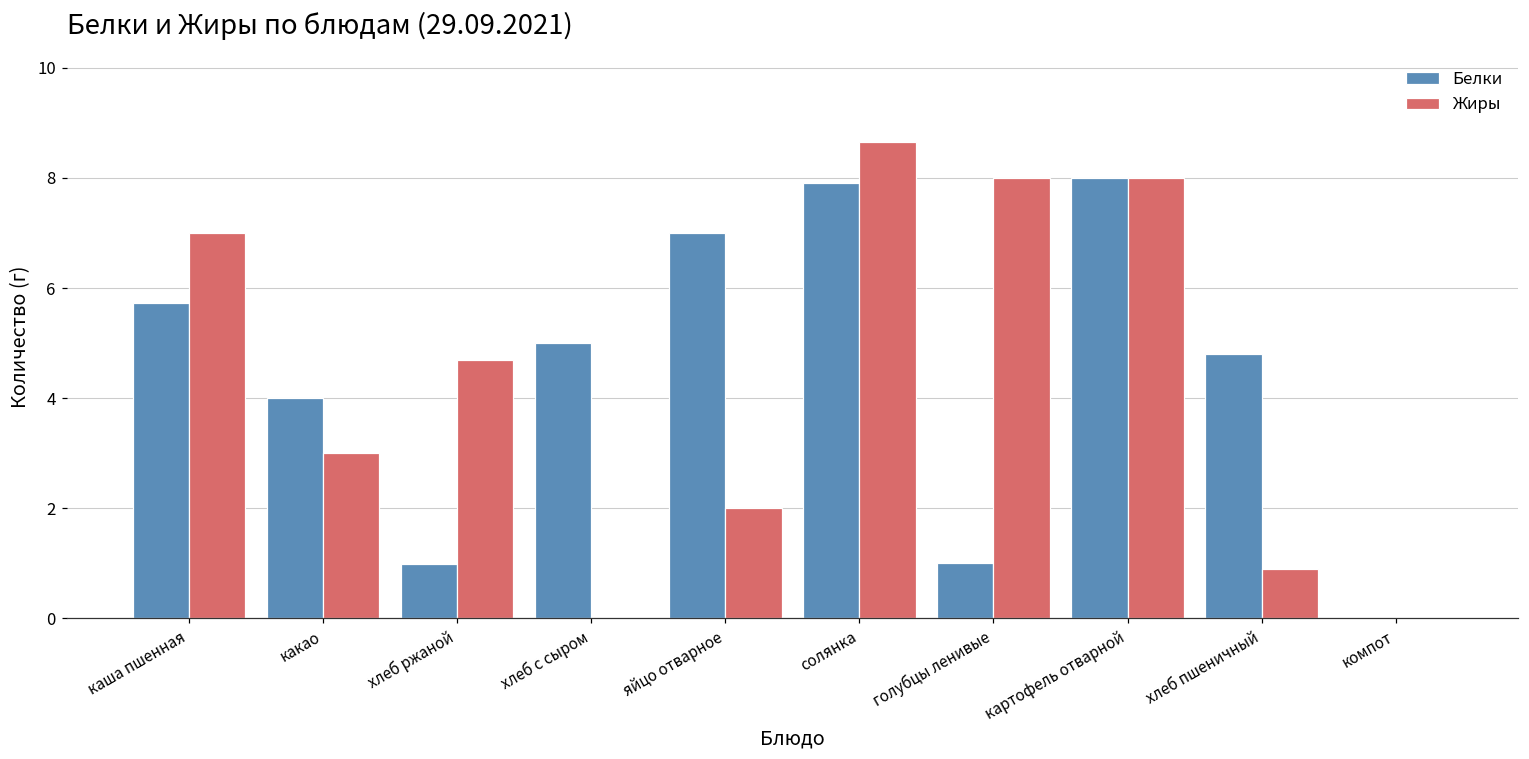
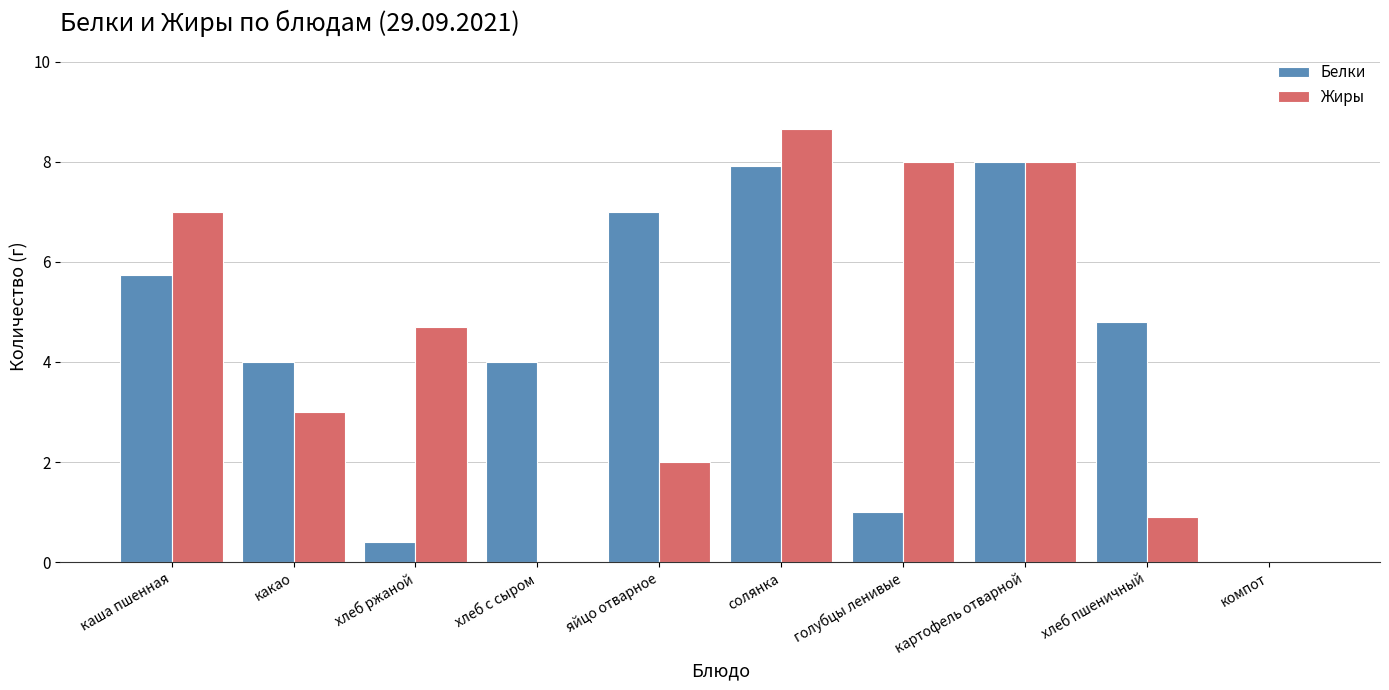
  {
    "Белки": {
      "каша пшенная": 5.7,
      "какао": 4.0,
-     "хлеб ржаной": 1.0,
-     "хлеб с сыром": 5,
+     "хлеб ржаной": 0.4,
+     "хлеб с сыром": 4,
      "яйцо отварное": 7.0,
      "солянка": 7.9,
      "голубцы ленивые": 1.0,
      "картофель отварной": 8.0,
      "хлеб пшеничный": 4.8,
      "компот": 0.0
    },
    "Жиры": {
      "каша пшенная": 7.0,
      "какао": 3.0,
      "хлеб ржаной": 4.7,
      "хлеб с сыром": 0.0,
      "яйцо отварное": 2.0,
      "солянка": 8.7,
      "голубцы ленивые": 8.0,
      "картофель отварной": 8.0,
      "хлеб пшеничный": 0.9,
      "компот": 0.0
    }
  }
